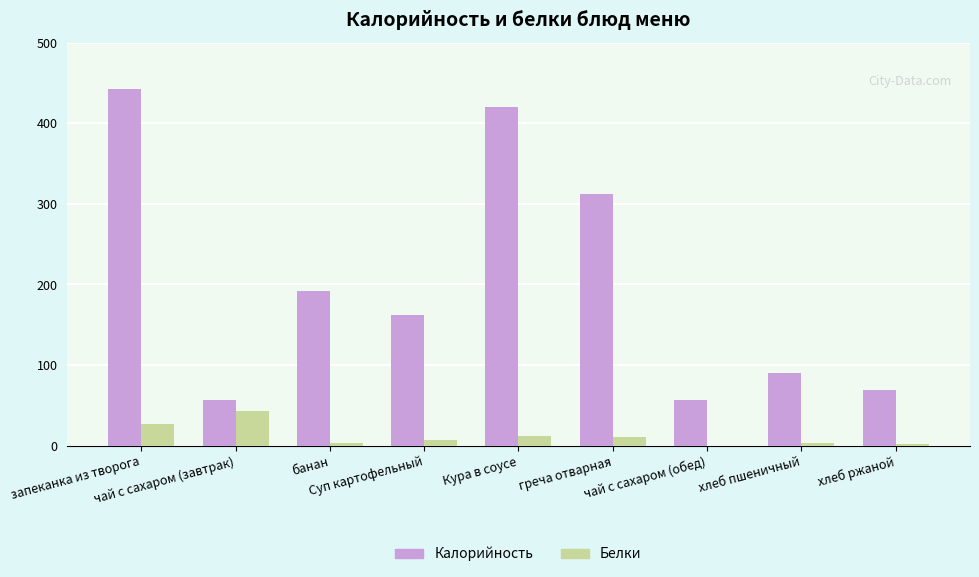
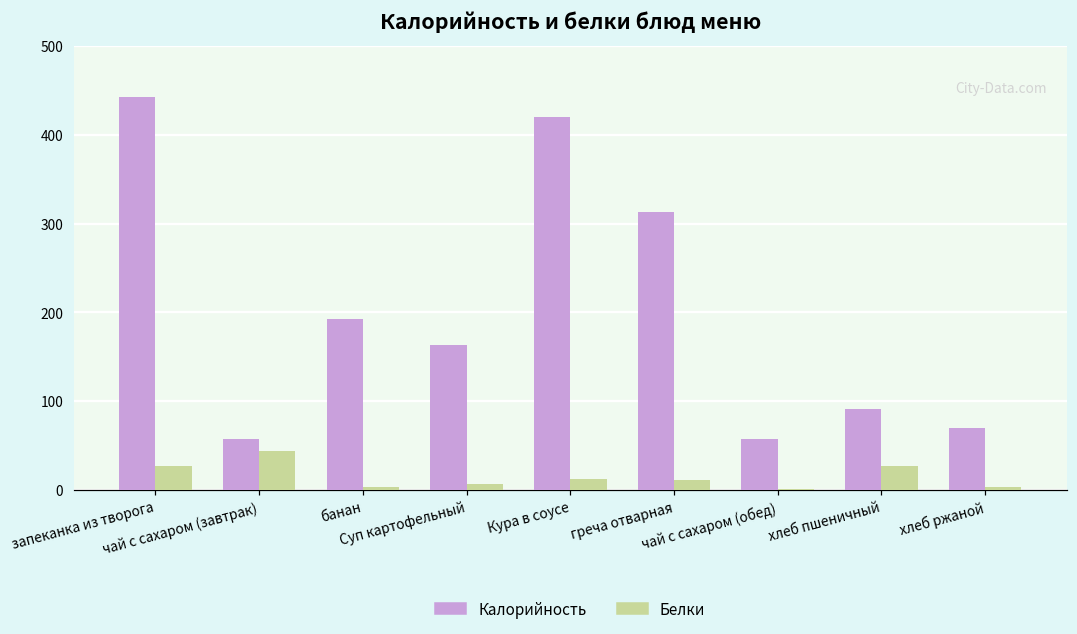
  {
    "Калорийность": {
      "запеканка из творога": 440,
      "чай с сахаром (завтрак)": 60,
      "банан": 190,
      "Суп картофельный": 160,
      "Кура в соусе": 420,
      "греча отварная": 310,
      "чай с сахаром (обед)": 60,
      "хлеб пшеничный": 90,
      "хлеб ржаной": 70
    },
    "Белки": {
      "запеканка из творога": 30,
      "чай с сахаром (завтрак)": 40,
      "Суп картофельный": 10,
      "Кура в соусе": 10,
      "греча отварная": 10,
-     "хлеб пшеничный": 0
+     "хлеб пшеничный": 30
    }
  }
